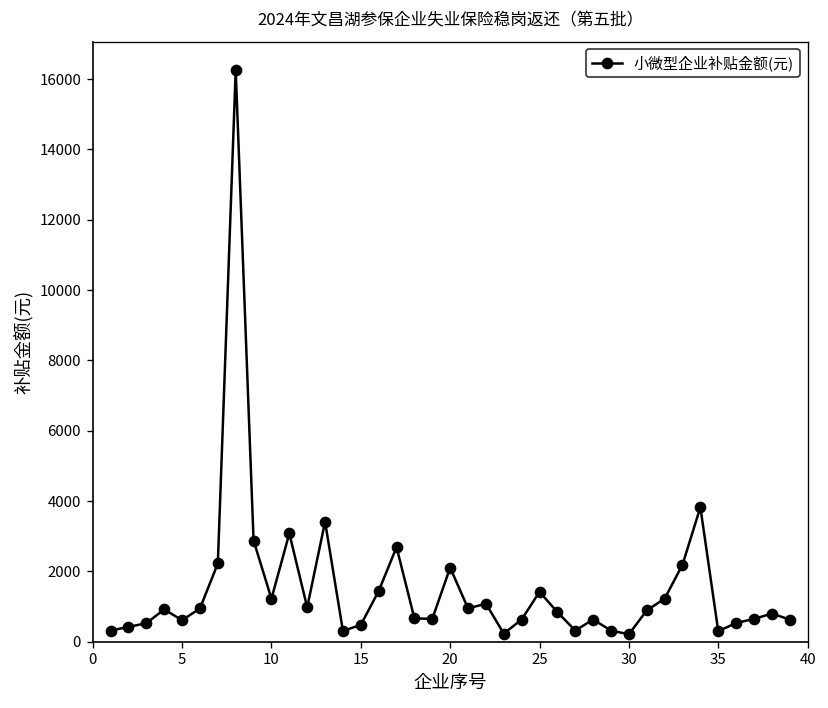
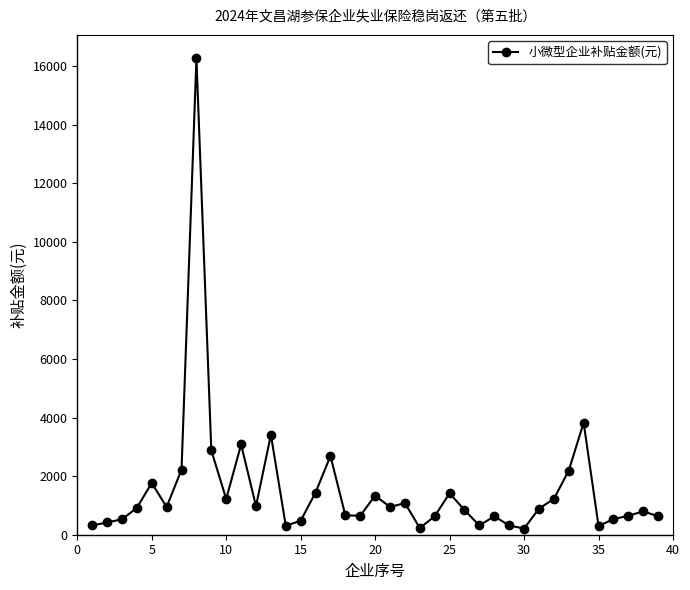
  {
-   "5": 600,
+   "5": 1800,
    "10": 1200,
    "15": 500,
-   "20": 2100,
+   "20": 1300,
    "25": 1400,
    "30": 200,
    "35": 300
  }
